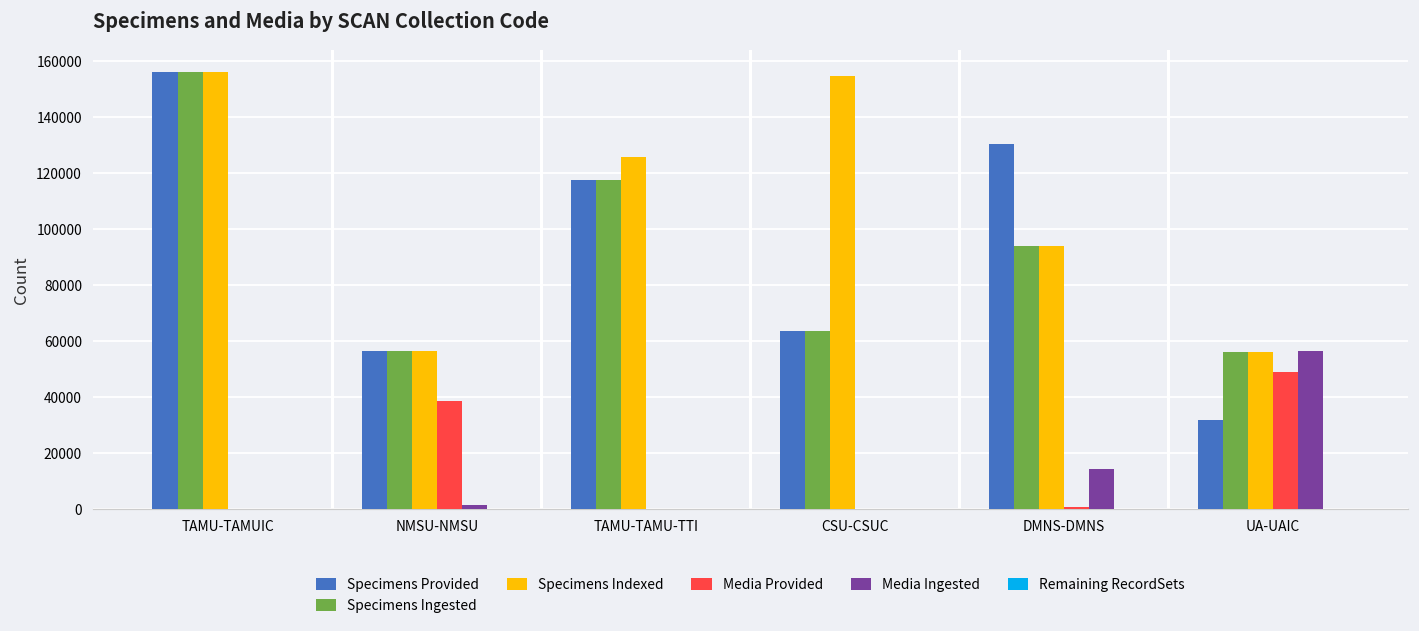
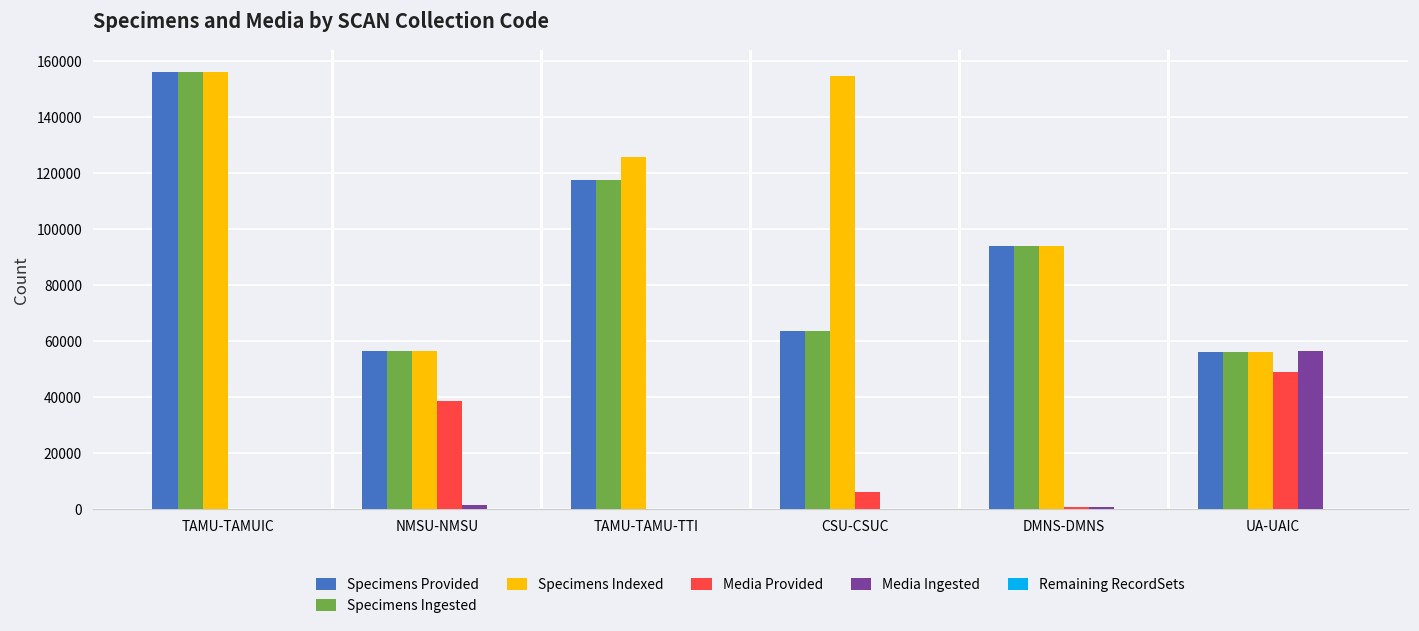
  {
    "Specimens Provided": {
      "TAMU-TAMUIC": 156000,
      "NMSU-NMSU": 57000,
      "TAMU-TAMU-TTI": 118000,
      "CSU-CSUC": 64000,
-     "DMNS-DMNS": 131000,
-     "UA-UAIC": 32000
+     "DMNS-DMNS": 94000,
+     "UA-UAIC": 56000
    },
    "Specimens Ingested": {
      "TAMU-TAMUIC": 156000,
      "NMSU-NMSU": 57000,
      "TAMU-TAMU-TTI": 118000,
      "CSU-CSUC": 64000,
      "DMNS-DMNS": 94000,
      "UA-UAIC": 56000
    },
    "Specimens Indexed": {
      "TAMU-TAMUIC": 156000,
      "NMSU-NMSU": 57000,
      "TAMU-TAMU-TTI": 126000,
      "CSU-CSUC": 155000,
      "DMNS-DMNS": 94000,
      "UA-UAIC": 56000
    },
    "Media Provided": {
      "TAMU-TAMUIC": 0,
      "NMSU-NMSU": 39000,
      "TAMU-TAMU-TTI": 0,
-     "CSU-CSUC": 0,
+     "CSU-CSUC": 6000,
      "UA-UAIC": 49000
    },
    "Media Ingested": {
      "TAMU-TAMUIC": 0,
      "NMSU-NMSU": 1000,
      "TAMU-TAMU-TTI": 0,
-     "DMNS-DMNS": 14000,
+     "DMNS-DMNS": 1000,
      "UA-UAIC": 56000
    }
  }
